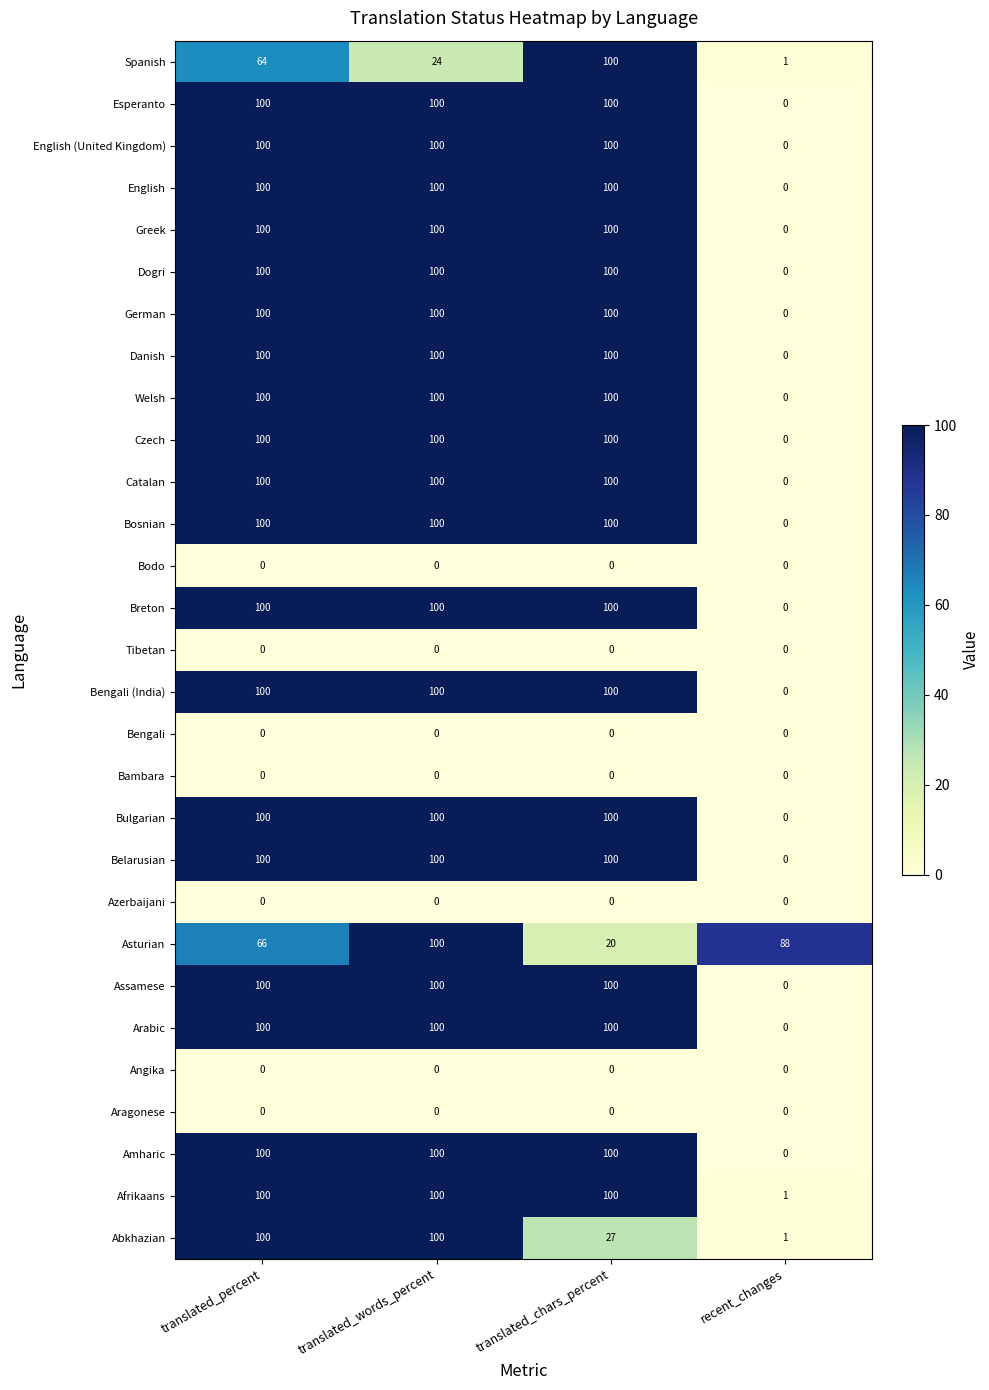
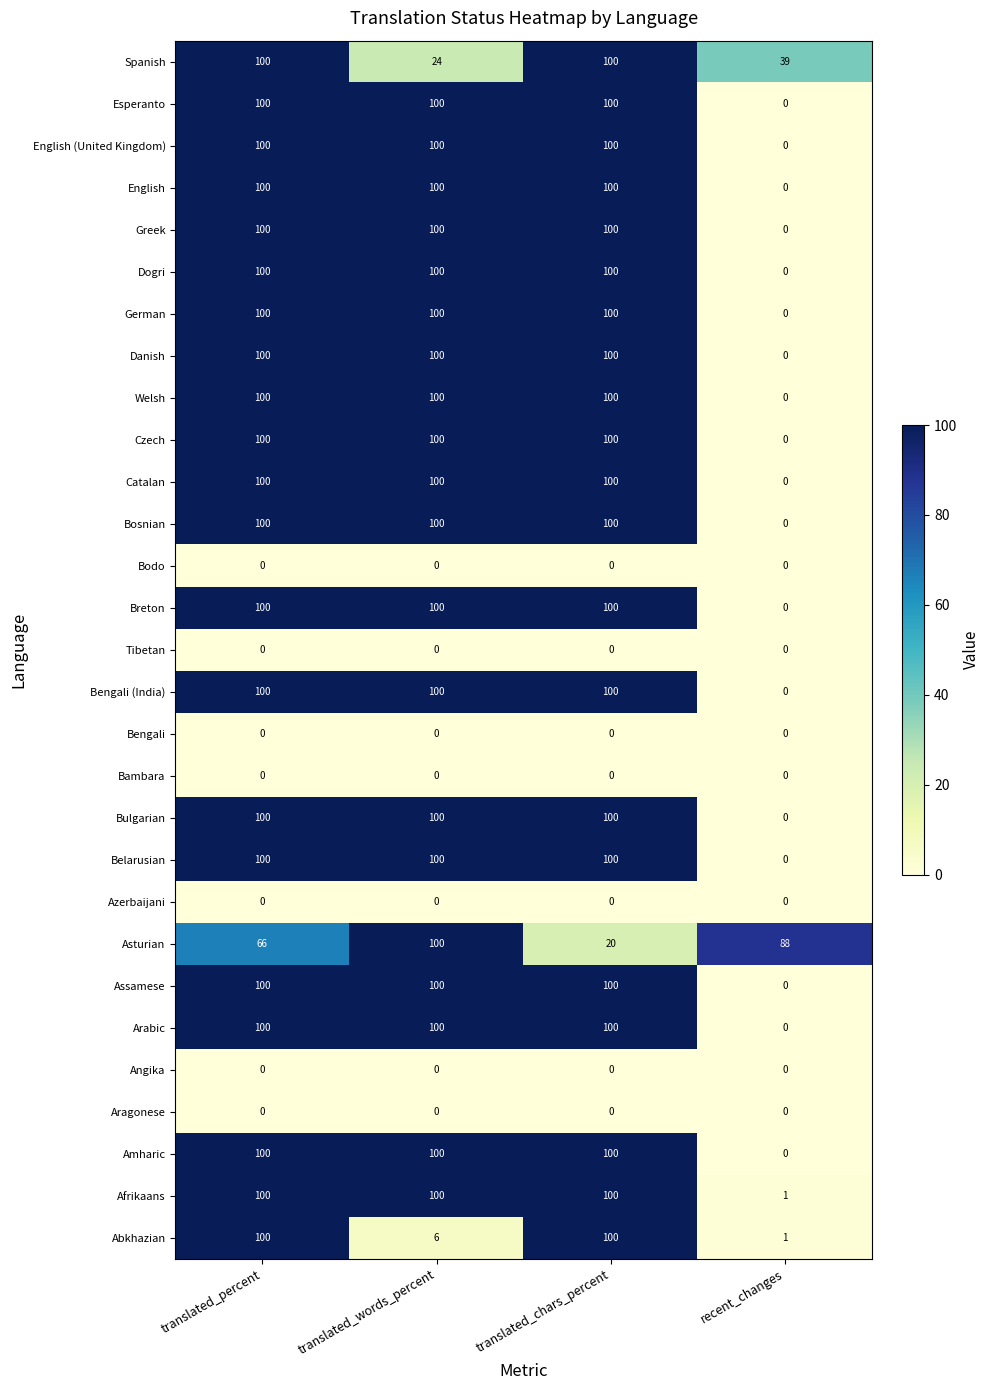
  {
    "Spanish": {
-     "translated_percent": 64,
+     "translated_percent": 100,
      "translated_words_percent": 24,
      "translated_chars_percent": 100,
-     "recent_changes": 1
+     "recent_changes": 39
    },
    "Esperanto": {
      "translated_percent": 100,
      "translated_words_percent": 100,
      "translated_chars_percent": 100,
      "recent_changes": 0
    },
    "English (United Kingdom)": {
      "translated_percent": 100,
      "translated_words_percent": 100,
      "translated_chars_percent": 100,
      "recent_changes": 0
    },
    "English": {
      "translated_percent": 100,
      "translated_words_percent": 100,
      "translated_chars_percent": 100,
      "recent_changes": 0
    },
    "Greek": {
      "translated_percent": 100,
      "translated_words_percent": 100,
      "translated_chars_percent": 100,
      "recent_changes": 0
    },
    "Dogri": {
      "translated_percent": 100,
      "translated_words_percent": 100,
      "translated_chars_percent": 100,
      "recent_changes": 0
    },
    "German": {
      "translated_percent": 100,
      "translated_words_percent": 100,
      "translated_chars_percent": 100,
      "recent_changes": 0
    },
    "Danish": {
      "translated_percent": 100,
      "translated_words_percent": 100,
      "translated_chars_percent": 100,
      "recent_changes": 0
    },
    "Welsh": {
      "translated_percent": 100,
      "translated_words_percent": 100,
      "translated_chars_percent": 100,
      "recent_changes": 0
    },
    "Czech": {
      "translated_percent": 100,
      "translated_words_percent": 100,
      "translated_chars_percent": 100,
      "recent_changes": 0
    },
    "Catalan": {
      "translated_percent": 100,
      "translated_words_percent": 100,
      "translated_chars_percent": 100,
      "recent_changes": 0
    },
    "Bosnian": {
      "translated_percent": 100,
      "translated_words_percent": 100,
      "translated_chars_percent": 100,
      "recent_changes": 0
    },
    "Bodo": {
      "translated_percent": 0,
      "translated_words_percent": 0,
      "translated_chars_percent": 0,
      "recent_changes": 0
    },
    "Breton": {
      "translated_percent": 100,
      "translated_words_percent": 100,
      "translated_chars_percent": 100,
      "recent_changes": 0
    },
    "Tibetan": {
      "translated_percent": 0,
      "translated_words_percent": 0,
      "translated_chars_percent": 0,
      "recent_changes": 0
    },
    "Bengali (India)": {
      "translated_percent": 100,
      "translated_words_percent": 100,
      "translated_chars_percent": 100,
      "recent_changes": 0
    },
    "Bengali": {
      "translated_percent": 0,
      "translated_words_percent": 0,
      "translated_chars_percent": 0,
      "recent_changes": 0
    },
    "Bambara": {
      "translated_percent": 0,
      "translated_words_percent": 0,
      "translated_chars_percent": 0,
      "recent_changes": 0
    },
    "Bulgarian": {
      "translated_percent": 100,
      "translated_words_percent": 100,
      "translated_chars_percent": 100,
      "recent_changes": 0
    },
    "Belarusian": {
      "translated_percent": 100,
      "translated_words_percent": 100,
      "translated_chars_percent": 100,
      "recent_changes": 0
    },
    "Azerbaijani": {
      "translated_percent": 0,
      "translated_words_percent": 0,
      "translated_chars_percent": 0,
      "recent_changes": 0
    },
    "Asturian": {
      "translated_percent": 66,
      "translated_words_percent": 100,
      "translated_chars_percent": 20,
      "recent_changes": 88
    },
    "Assamese": {
      "translated_percent": 100,
      "translated_words_percent": 100,
      "translated_chars_percent": 100,
      "recent_changes": 0
    },
    "Arabic": {
      "translated_percent": 100,
      "translated_words_percent": 100,
      "translated_chars_percent": 100,
      "recent_changes": 0
    },
    "Angika": {
      "translated_percent": 0,
      "translated_words_percent": 0,
      "translated_chars_percent": 0,
      "recent_changes": 0
    },
    "Aragonese": {
      "translated_percent": 0,
      "translated_words_percent": 0,
      "translated_chars_percent": 0,
      "recent_changes": 0
    },
    "Amharic": {
      "translated_percent": 100,
      "translated_words_percent": 100,
      "translated_chars_percent": 100,
      "recent_changes": 0
    },
    "Afrikaans": {
      "translated_percent": 100,
      "translated_words_percent": 100,
      "translated_chars_percent": 100,
      "recent_changes": 1
    },
    "Abkhazian": {
      "translated_percent": 100,
-     "translated_words_percent": 100,
-     "translated_chars_percent": 27,
+     "translated_words_percent": 6,
+     "translated_chars_percent": 100,
      "recent_changes": 1
    }
  }
